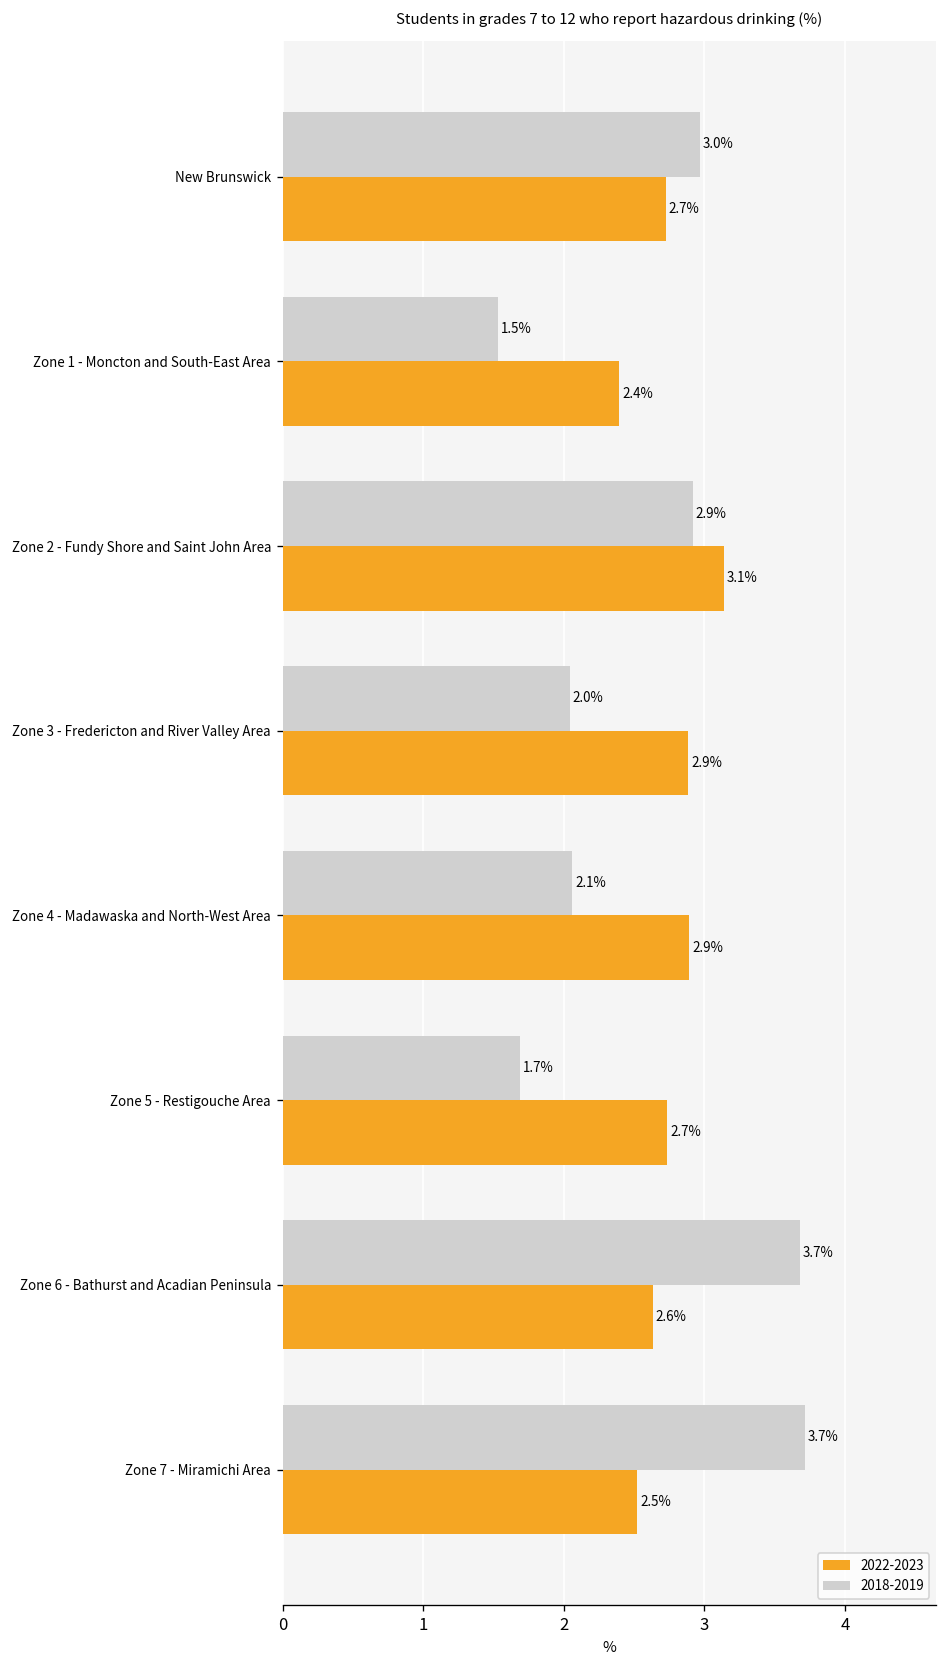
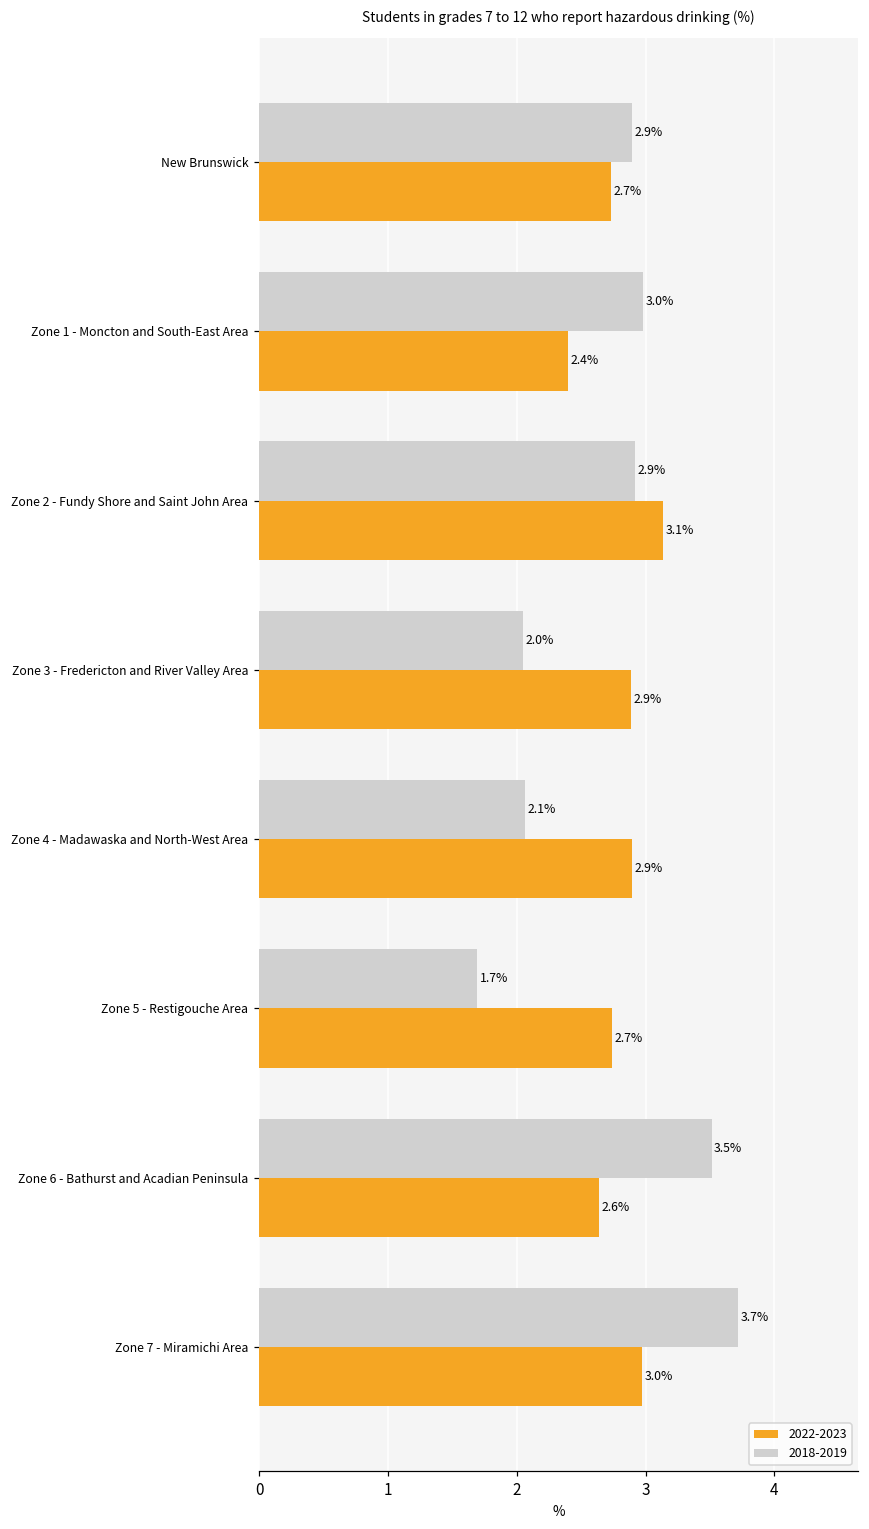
  {
    "2022-2023": {
      "New Brunswick": "2.7%",
      "Zone 1 - Moncton and South-East Area": "2.4%",
      "Zone 2 - Fundy Shore and Saint John Area": "3.1%",
      "Zone 3 - Fredericton and River Valley Area": "2.9%",
      "Zone 4 - Madawaska and North-West Area": "2.9%",
      "Zone 5 - Restigouche Area": "2.7%",
      "Zone 6 - Bathurst and Acadian Peninsula": "2.6%",
-     "Zone 7 - Miramichi Area": "2.5%"
+     "Zone 7 - Miramichi Area": "3.0%"
    },
    "2018-2019": {
-     "New Brunswick": "3.0%",
-     "Zone 1 - Moncton and South-East Area": "1.5%",
+     "New Brunswick": "2.9%",
+     "Zone 1 - Moncton and South-East Area": "3.0%",
      "Zone 2 - Fundy Shore and Saint John Area": "2.9%",
      "Zone 3 - Fredericton and River Valley Area": "2.0%",
      "Zone 4 - Madawaska and North-West Area": "2.1%",
      "Zone 5 - Restigouche Area": "1.7%",
-     "Zone 6 - Bathurst and Acadian Peninsula": "3.7%",
+     "Zone 6 - Bathurst and Acadian Peninsula": "3.5%",
      "Zone 7 - Miramichi Area": "3.7%"
    }
  }
